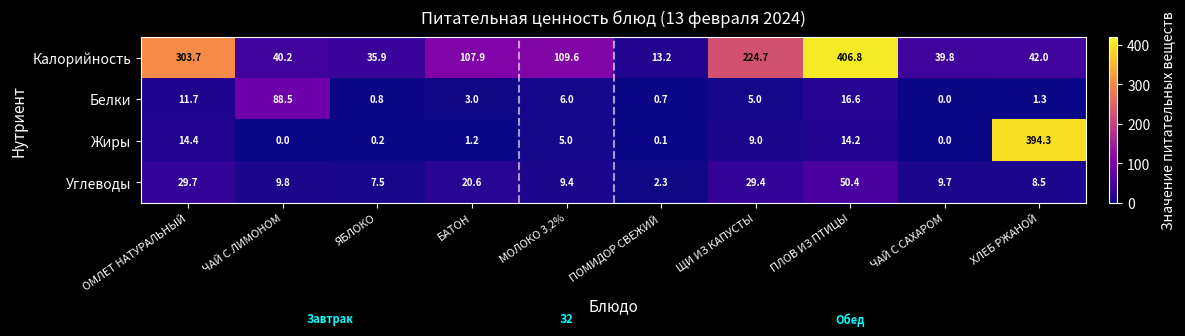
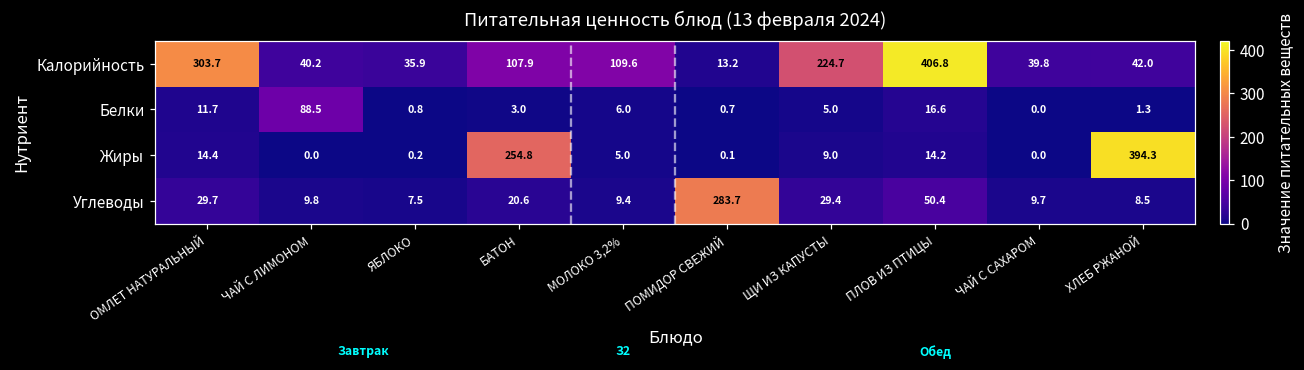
  {
    "Калорийность": {
      "ОМЛЕТ НАТУРАЛЬНЫЙ": 303.7,
      "ЧАЙ С ЛИМОНОМ": 40.2,
      "ЯБЛОКО": 35.9,
      "БАТОН": 107.9,
      "МОЛОКО 3,2%": 109.6,
      "ПОМИДОР СВЕЖИЙ": 13.2,
      "ЩИ ИЗ КАПУСТЫ": 224.7,
      "ПЛОВ ИЗ ПТИЦЫ": 406.8,
      "ЧАЙ С САХАРОМ": 39.8,
      "ХЛЕБ РЖАНОЙ": 42.0
    },
    "Белки": {
      "ОМЛЕТ НАТУРАЛЬНЫЙ": 11.7,
      "ЧАЙ С ЛИМОНОМ": 88.5,
      "ЯБЛОКО": 0.8,
      "БАТОН": 3.0,
      "МОЛОКО 3,2%": 6.0,
      "ПОМИДОР СВЕЖИЙ": 0.7,
      "ЩИ ИЗ КАПУСТЫ": 5.0,
      "ПЛОВ ИЗ ПТИЦЫ": 16.6,
      "ЧАЙ С САХАРОМ": 0.0,
      "ХЛЕБ РЖАНОЙ": 1.3
    },
    "Жиры": {
      "ОМЛЕТ НАТУРАЛЬНЫЙ": 14.4,
      "ЧАЙ С ЛИМОНОМ": 0.0,
      "ЯБЛОКО": 0.2,
-     "БАТОН": 1.2,
+     "БАТОН": 254.8,
      "МОЛОКО 3,2%": 5.0,
      "ПОМИДОР СВЕЖИЙ": 0.1,
      "ЩИ ИЗ КАПУСТЫ": 9.0,
      "ПЛОВ ИЗ ПТИЦЫ": 14.2,
      "ЧАЙ С САХАРОМ": 0.0,
      "ХЛЕБ РЖАНОЙ": 394.3
    },
    "Углеводы": {
      "ОМЛЕТ НАТУРАЛЬНЫЙ": 29.7,
      "ЧАЙ С ЛИМОНОМ": 9.8,
      "ЯБЛОКО": 7.5,
      "БАТОН": 20.6,
      "МОЛОКО 3,2%": 9.4,
-     "ПОМИДОР СВЕЖИЙ": 2.3,
+     "ПОМИДОР СВЕЖИЙ": 283.7,
      "ЩИ ИЗ КАПУСТЫ": 29.4,
      "ПЛОВ ИЗ ПТИЦЫ": 50.4,
      "ЧАЙ С САХАРОМ": 9.7,
      "ХЛЕБ РЖАНОЙ": 8.5
    }
  }
